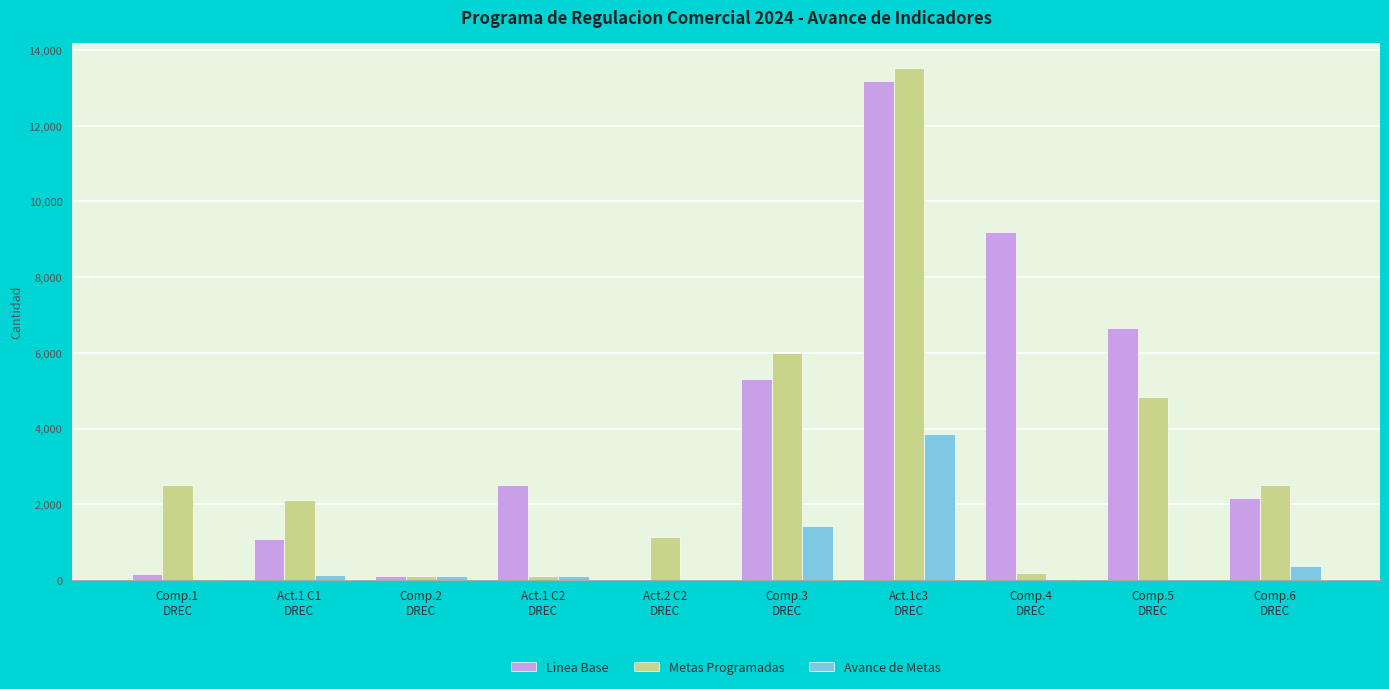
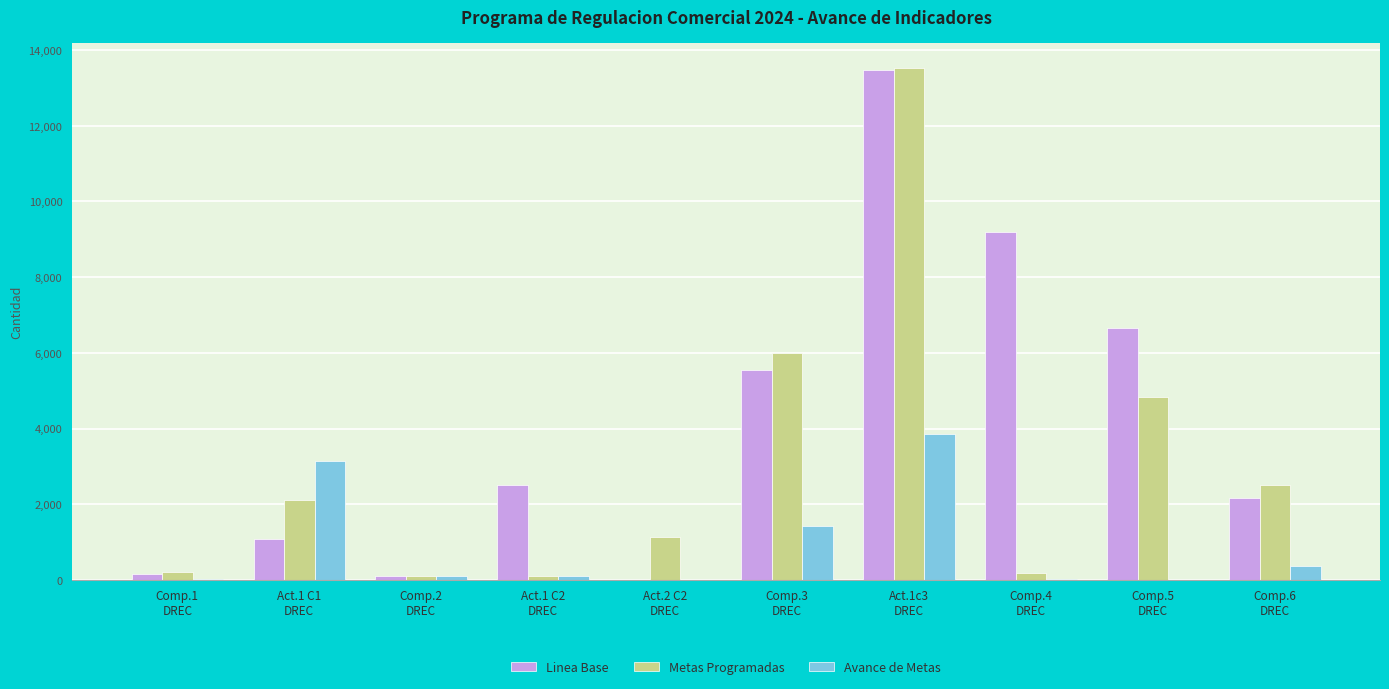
  {
    "Linea Base": {
      "Comp.1 DREC": "200",
      "Act.1 C1 DREC": "1,100",
      "Comp.2 DREC": "100",
      "Act.1 C2 DREC": "2,500",
      "Act.2 C2 DREC": "0",
-     "Comp.3 DREC": "5,300",
-     "Act.1c3 DREC": "13,200",
+     "Comp.3 DREC": "5,600",
+     "Act.1c3 DREC": "13,500",
      "Comp.4 DREC": "9,200",
      "Comp.5 DREC": "6,600",
      "Comp.6 DREC": "2,200"
    },
    "Metas Programadas": {
-     "Comp.1 DREC": "2,500",
+     "Comp.1 DREC": "200",
      "Act.1 C1 DREC": "2,100",
      "Comp.2 DREC": "100",
      "Act.1 C2 DREC": "100",
      "Act.2 C2 DREC": "1,100",
      "Comp.3 DREC": "6,000",
      "Act.1c3 DREC": "13,500",
      "Comp.4 DREC": "200",
      "Comp.5 DREC": "4,800",
      "Comp.6 DREC": "2,500"
    },
    "Avance de Metas": {
-     "Act.1 C1 DREC": "100",
+     "Act.1 C1 DREC": "3,200",
      "Comp.2 DREC": "100",
      "Act.1 C2 DREC": "100",
      "Act.2 C2 DREC": "0",
      "Comp.3 DREC": "1,400",
      "Act.1c3 DREC": "3,900",
      "Comp.6 DREC": "400"
    }
  }
